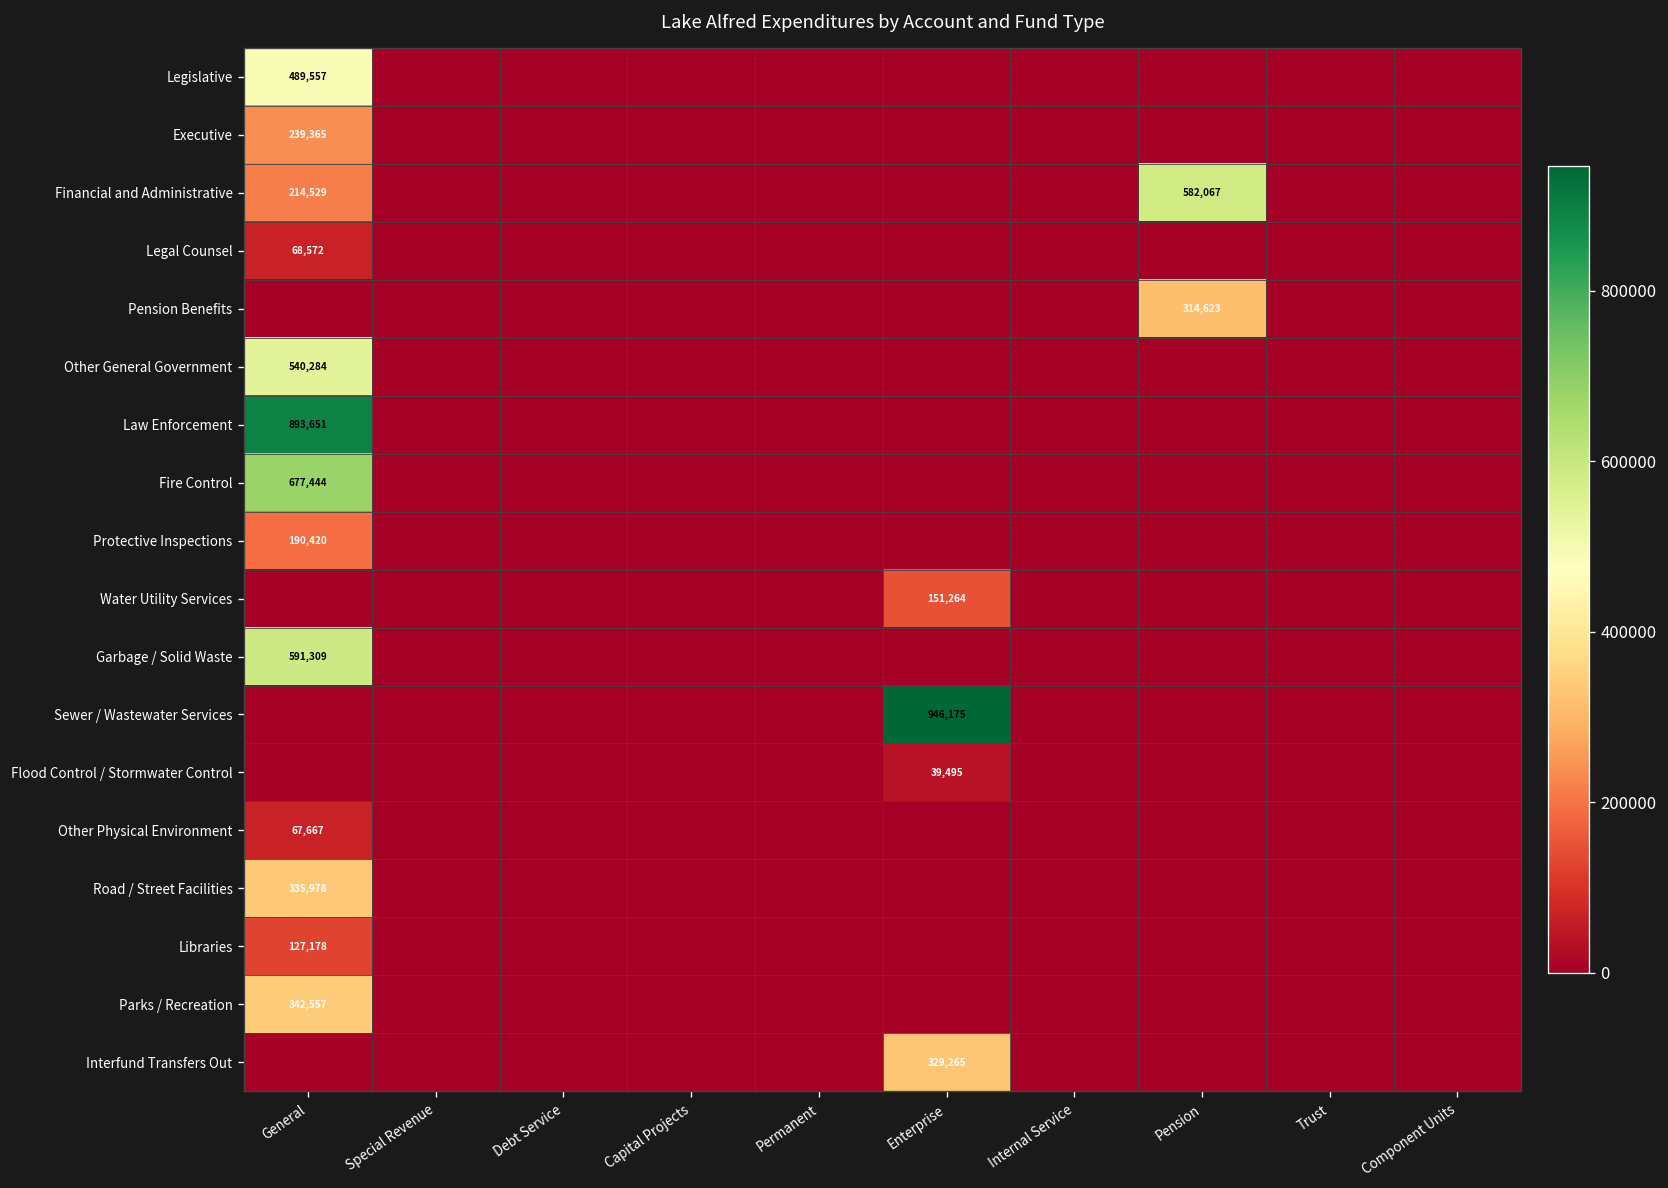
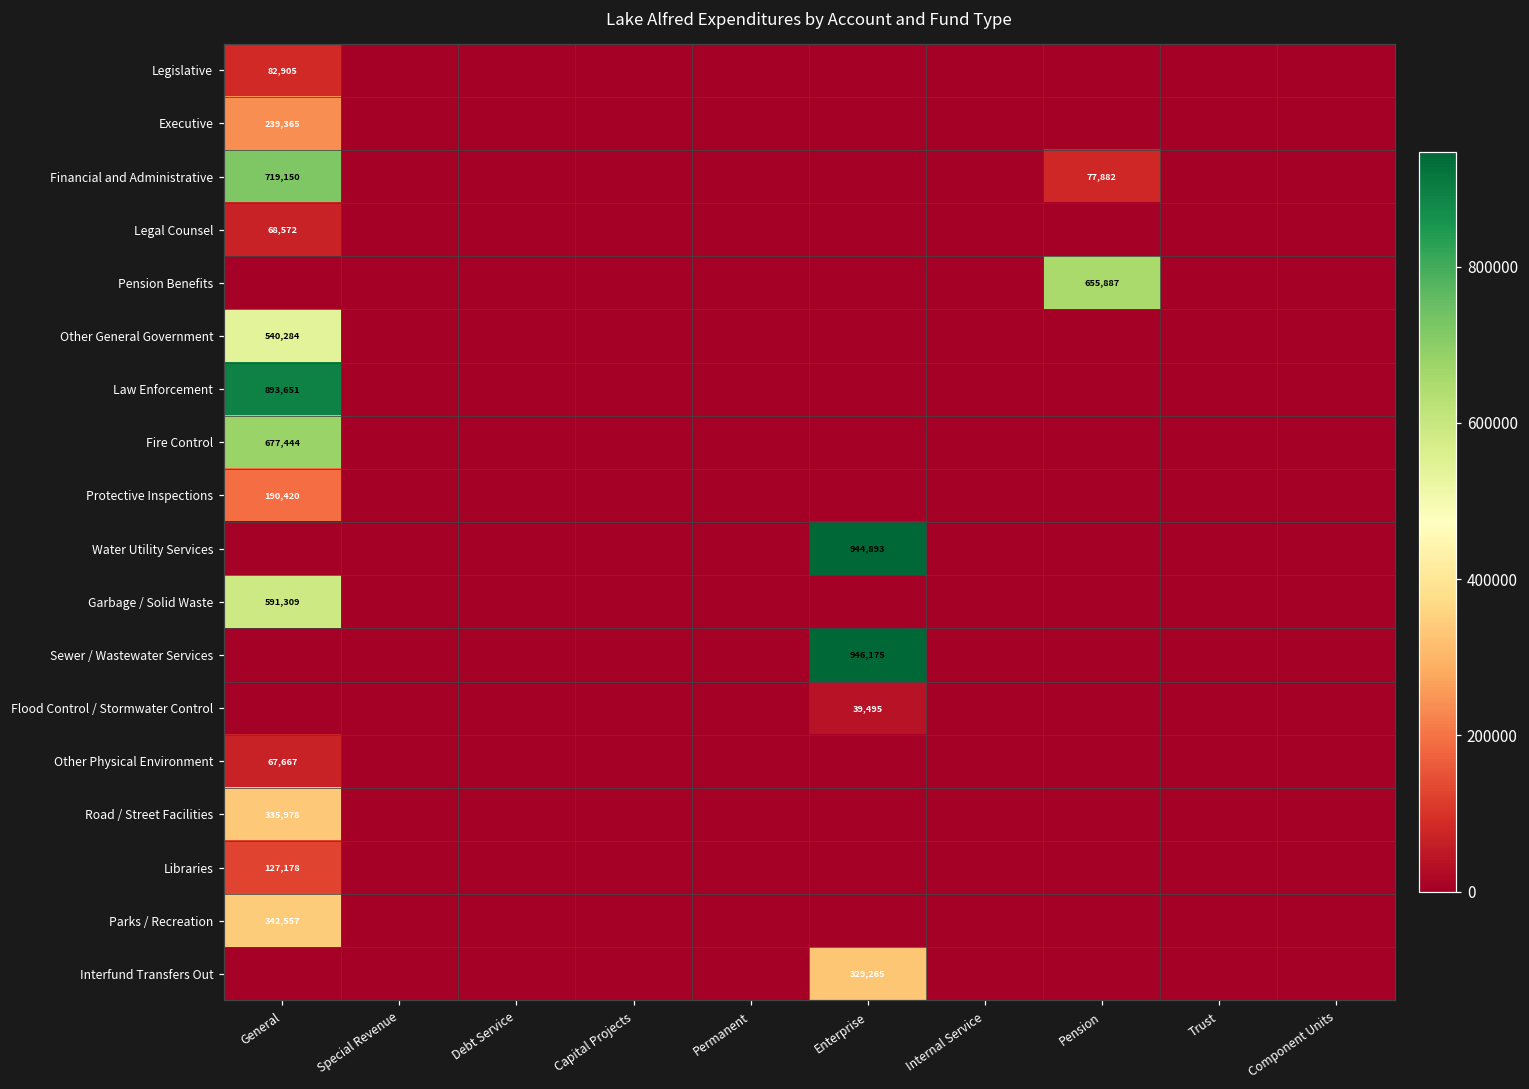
  {
    "Legislative": {
-     "General": "489,557"
+     "General": "82,905"
    },
    "Executive": {
      "General": "239,365"
    },
    "Financial and Administrative": {
-     "General": "214,529",
-     "Pension": "582,067"
+     "General": "719,150",
+     "Pension": "77,882"
    },
    "Legal Counsel": {
      "General": "68,572"
    },
    "Pension Benefits": {
-     "Pension": "314,623"
+     "Pension": "655,887"
    },
    "Other General Government": {
      "General": "540,284"
    },
    "Law Enforcement": {
      "General": "893,651"
    },
    "Fire Control": {
      "General": "677,444"
    },
    "Protective Inspections": {
      "General": "190,420"
    },
    "Water Utility Services": {
-     "Enterprise": "151,264"
+     "Enterprise": "944,893"
    },
    "Garbage / Solid Waste": {
      "General": "591,309"
    },
    "Sewer / Wastewater Services": {
      "Enterprise": "946,175"
    },
    "Flood Control / Stormwater Control": {
      "Enterprise": "39,495"
    },
    "Other Physical Environment": {
      "General": "67,667"
    },
    "Road / Street Facilities": {
      "General": "335,978"
    },
    "Libraries": {
      "General": "127,178"
    },
    "Parks / Recreation": {
      "General": "342,557"
    },
    "Interfund Transfers Out": {
      "Enterprise": "329,265"
    }
  }
